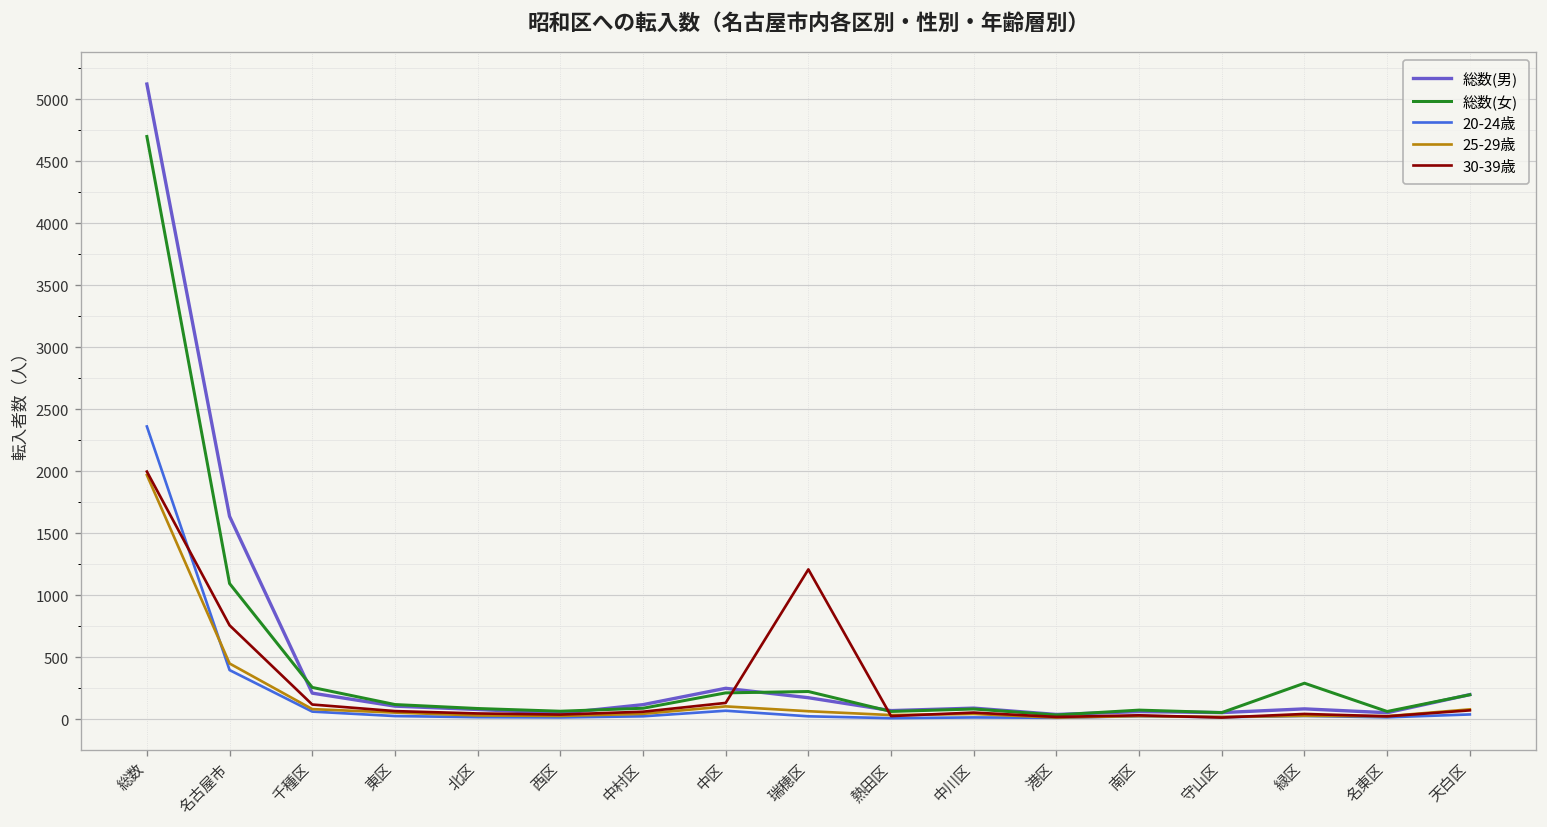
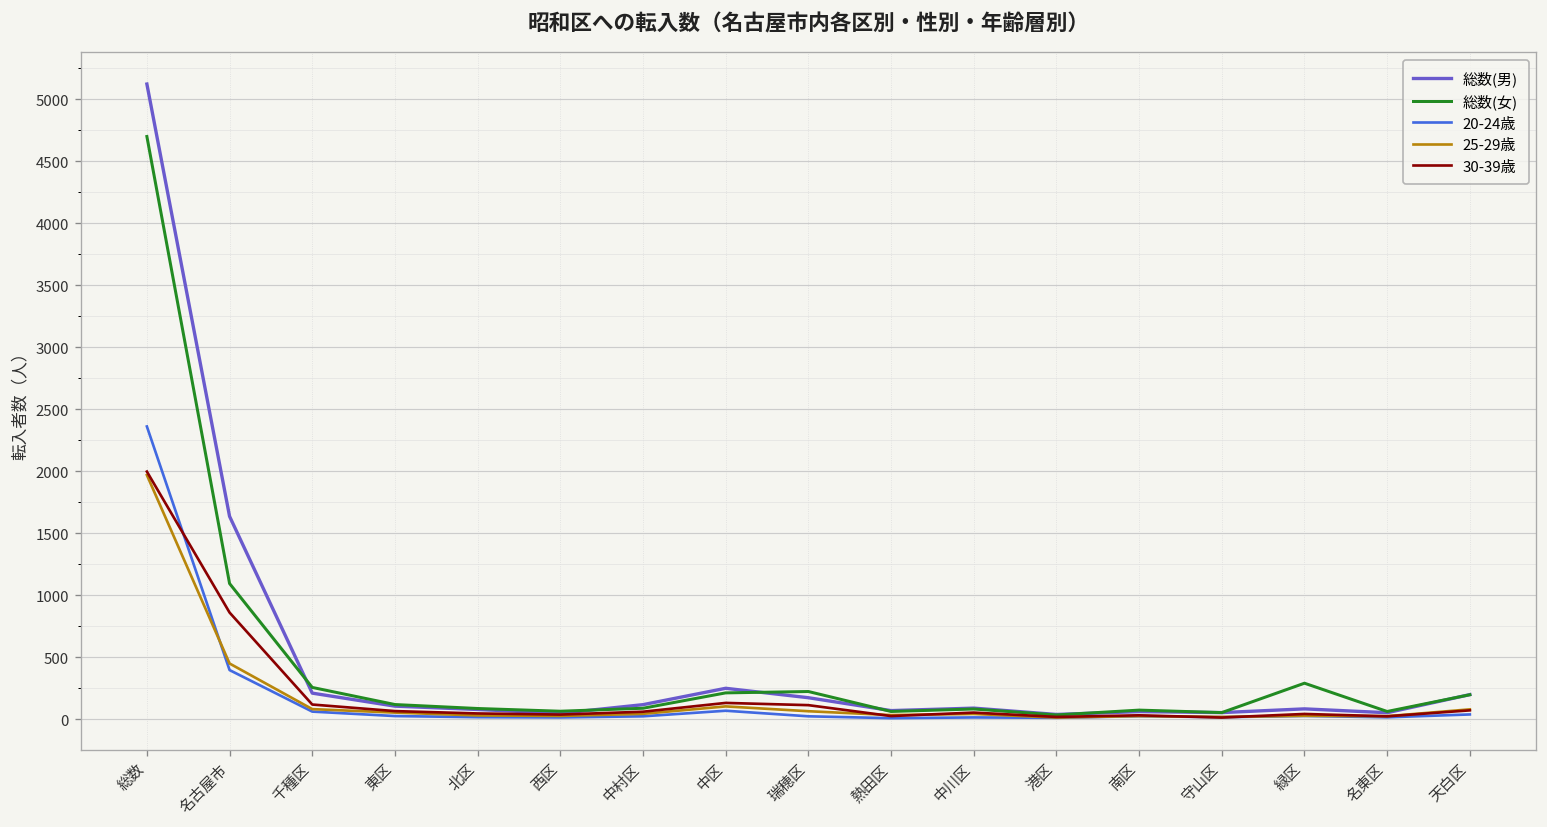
  {
    "総数(女)": {
      "総数": 4700,
      "名古屋市": 1100,
      "千種区": 260,
      "中村区": 90,
      "中区": 210,
      "瑞穂区": 220,
      "緑区": 290
    },
    "25-29歳": {
      "総数": 1970,
      "名古屋市": 450,
      "中区": 100,
      "瑞穂区": 70
    },
    "30-39歳": {
      "総数": 2000,
-     "名古屋市": 760,
+     "名古屋市": 860,
      "千種区": 120,
      "中区": 130,
-     "瑞穂区": 1210
+     "瑞穂区": 110
    }
  }
